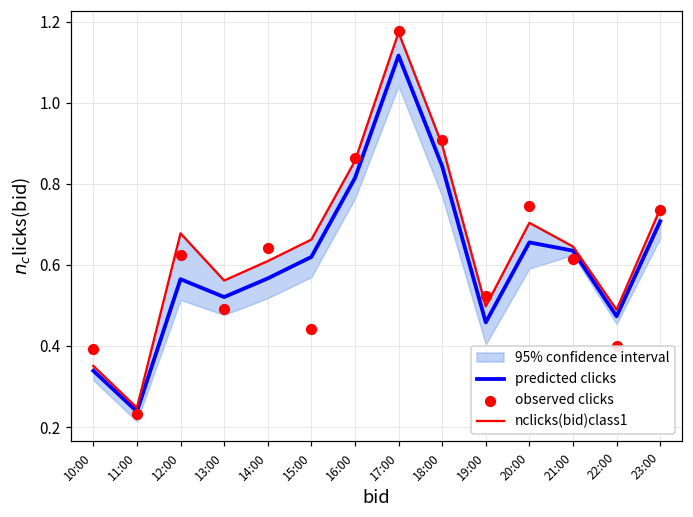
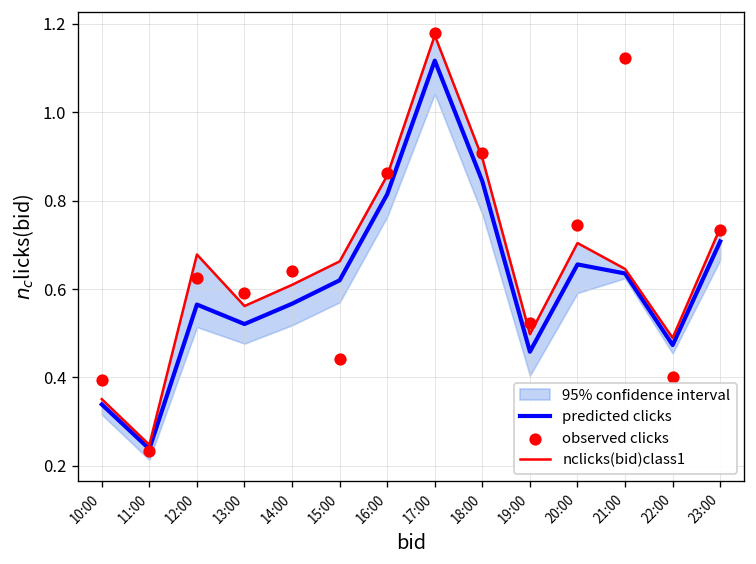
  {
    "predicted clicks": {
      "10:00": 0.34,
      "12:00": 0.56,
      "13:00": 0.52,
      "14:00": 0.57,
      "15:00": 0.62,
      "16:00": 0.81,
      "17:00": 1.12,
      "18:00": 0.84,
      "19:00": 0.46,
      "20:00": 0.66,
      "21:00": 0.64,
      "22:00": 0.47,
      "23:00": 0.71
    },
    "95% confidence interval": {
      "10:00": 0.35,
      "11:00": 0.25,
      "12:00": 0.68,
      "13:00": 0.56,
      "14:00": 0.61,
      "15:00": 0.66,
      "18:00": 0.90,
      "19:00": 0.50,
      "20:00": 0.70,
      "21:00": 0.65,
      "22:00": 0.49
    },
    "observed clicks": {
-     "13:00": 0.49,
-     "21:00": 0.61
+     "13:00": 0.59,
+     "21:00": 1.12
    }
  }
